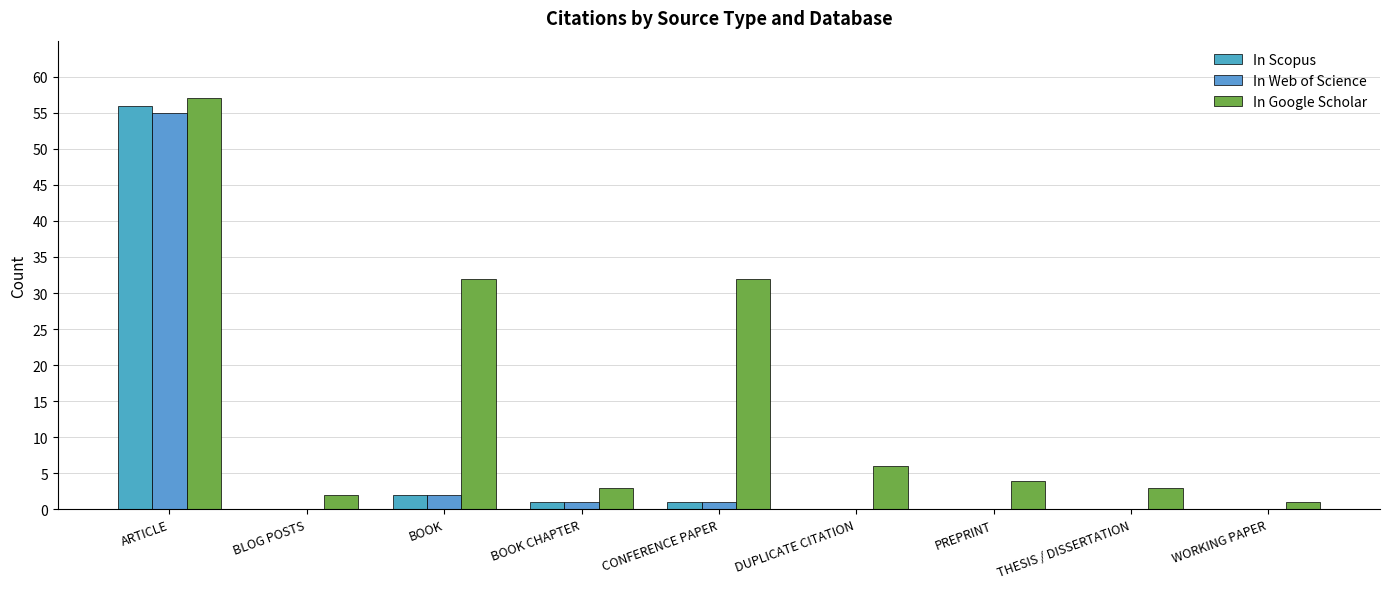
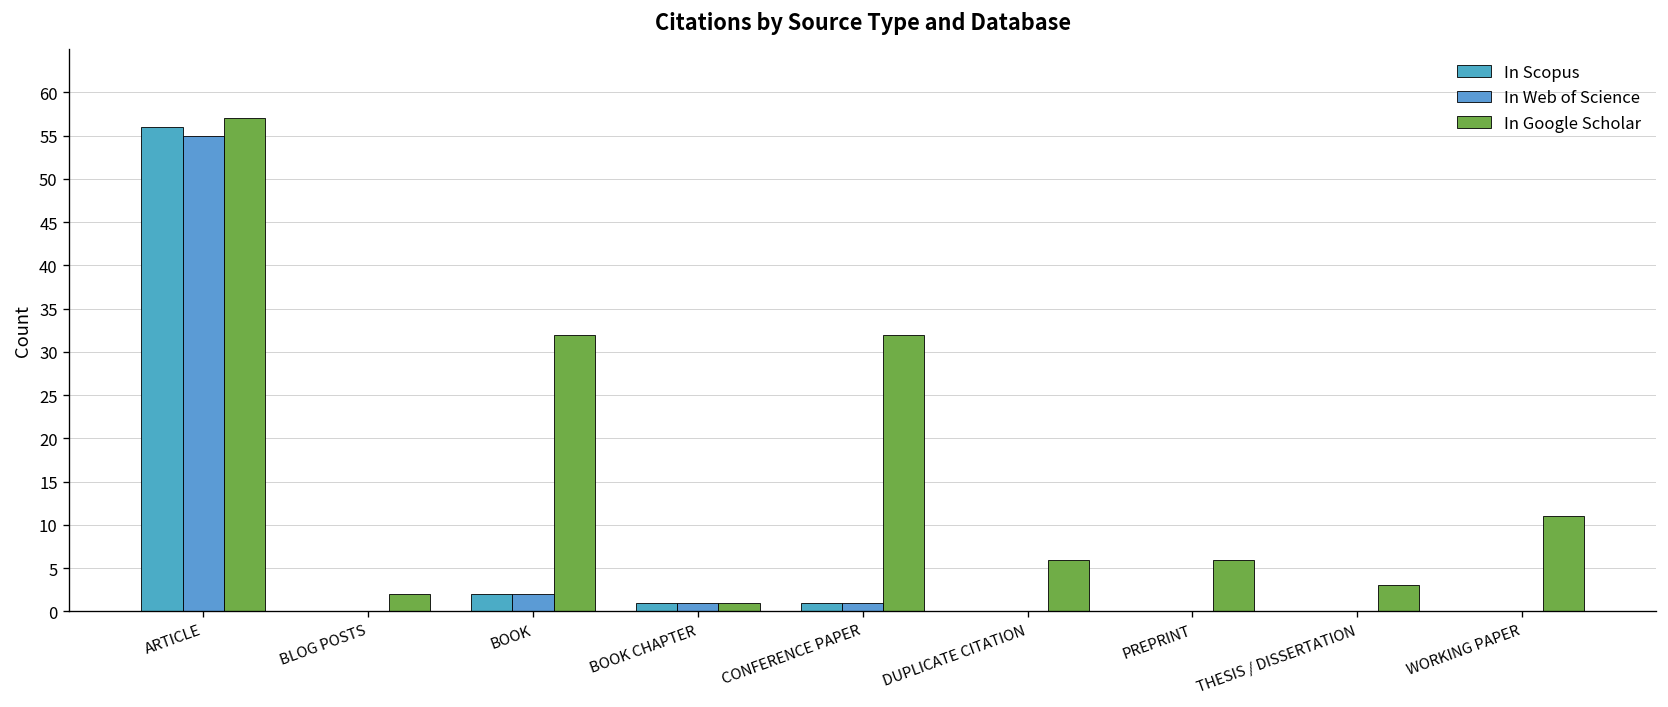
  {
    "In Google Scholar": {
      "ARTICLE": 57,
      "BLOG POSTS": 2,
      "BOOK": 32,
-     "BOOK CHAPTER": 3,
+     "BOOK CHAPTER": 1,
      "CONFERENCE PAPER": 32,
      "DUPLICATE CITATION": 6,
-     "PREPRINT": 4,
+     "PREPRINT": 6,
      "THESIS / DISSERTATION": 3,
-     "WORKING PAPER": 1
+     "WORKING PAPER": 11
    }
  }
